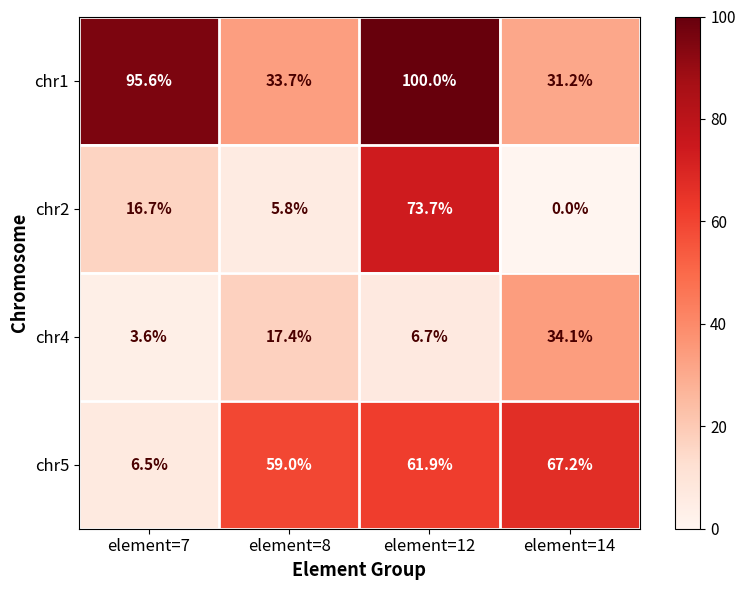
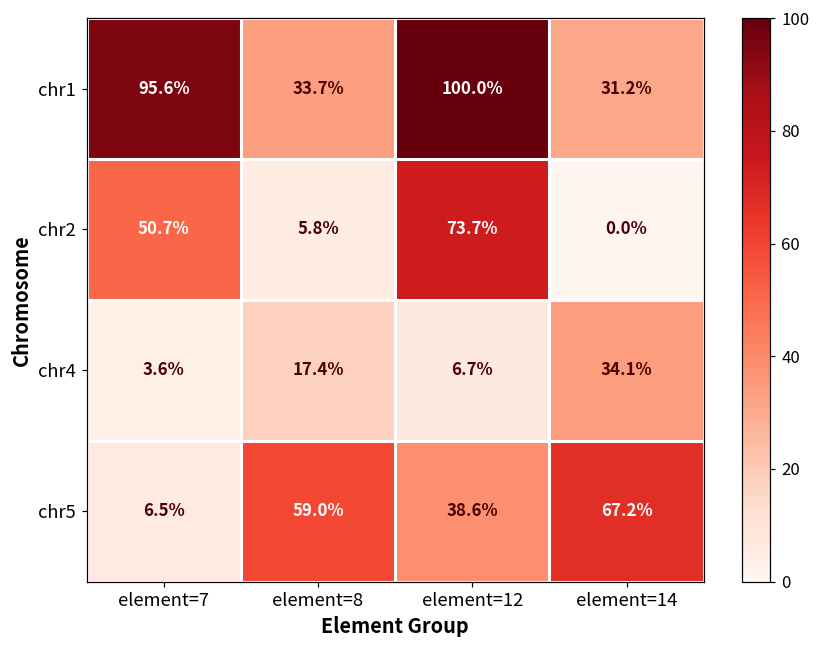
  {
    "chr1": {
      "element=7": "95.6%",
      "element=8": "33.7%",
      "element=12": "100.0%",
      "element=14": "31.2%"
    },
    "chr2": {
-     "element=7": "16.7%",
+     "element=7": "50.7%",
      "element=8": "5.8%",
      "element=12": "73.7%",
      "element=14": "0.0%"
    },
    "chr4": {
      "element=7": "3.6%",
      "element=8": "17.4%",
      "element=12": "6.7%",
      "element=14": "34.1%"
    },
    "chr5": {
      "element=7": "6.5%",
      "element=8": "59.0%",
-     "element=12": "61.9%",
+     "element=12": "38.6%",
      "element=14": "67.2%"
    }
  }
